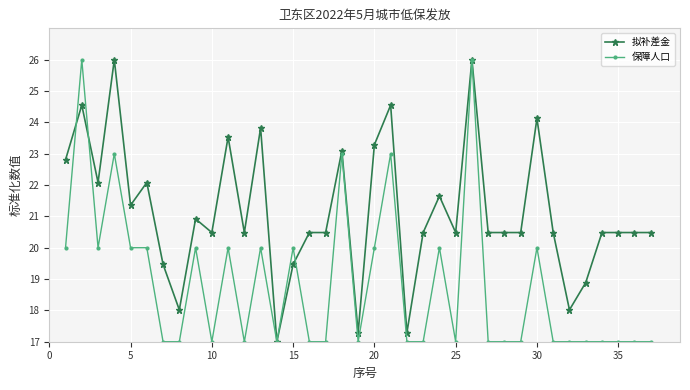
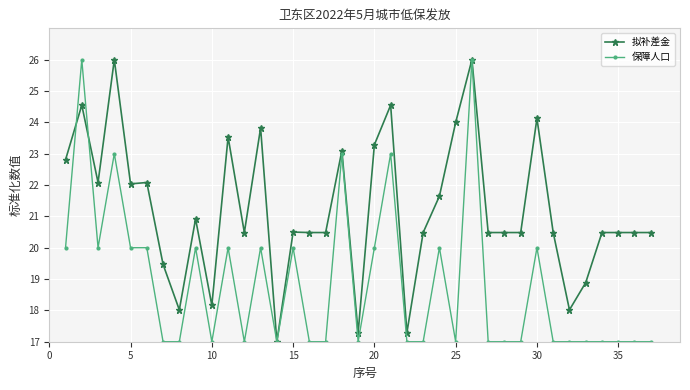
  {
    "拟补差金": {
-     "5": 21.4,
-     "10": 20.5,
-     "15": 19.5,
+     "5": 22.0,
+     "10": 18.2,
+     "15": 20.5,
      "20": 23.3,
-     "25": 20.5,
+     "25": 24.0,
      "30": 24.1,
      "35": 20.5
    },
    "保障人口": {
      "5": 20.0,
      "10": 17.0,
      "15": 20.0,
      "20": 20.0,
      "25": 17.0,
      "30": 20.0,
      "35": 17.0
    }
  }
